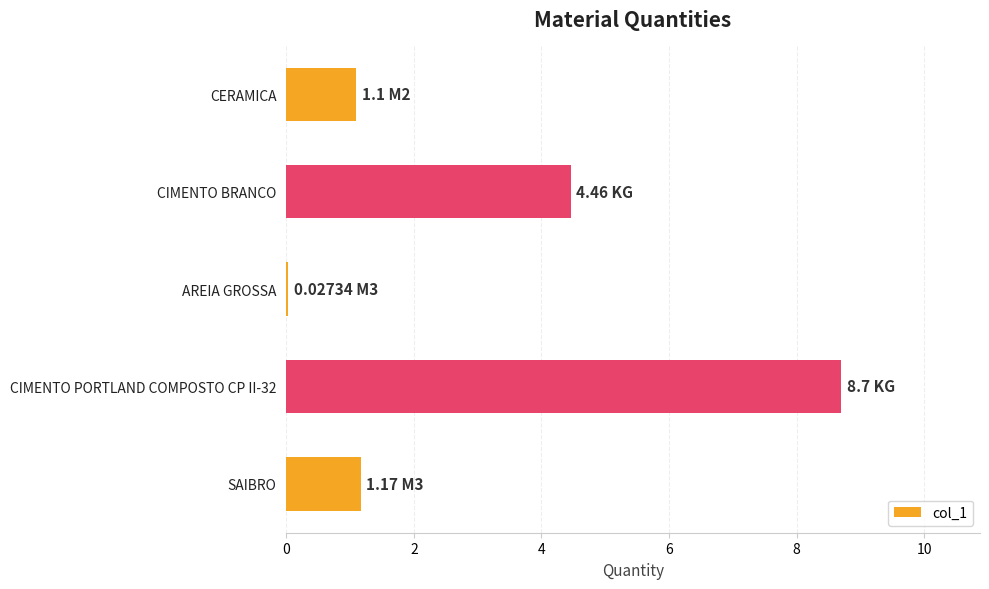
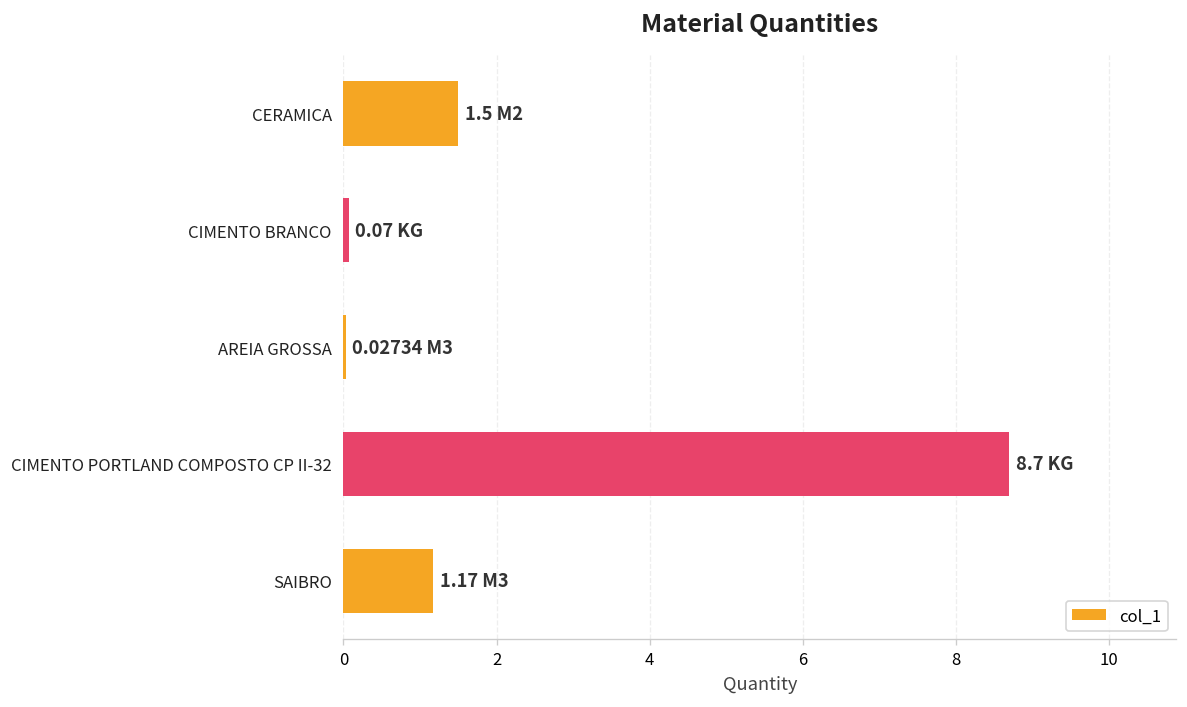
  {
-   "CERAMICA": 1.1,
-   "CIMENTO BRANCO": 4.46,
+   "CERAMICA": 1.5,
+   "CIMENTO BRANCO": 0.07,
    "AREIA GROSSA": 0.02734,
    "CIMENTO PORTLAND COMPOSTO CP II-32": 8.7,
    "SAIBRO": 1.17
  }
